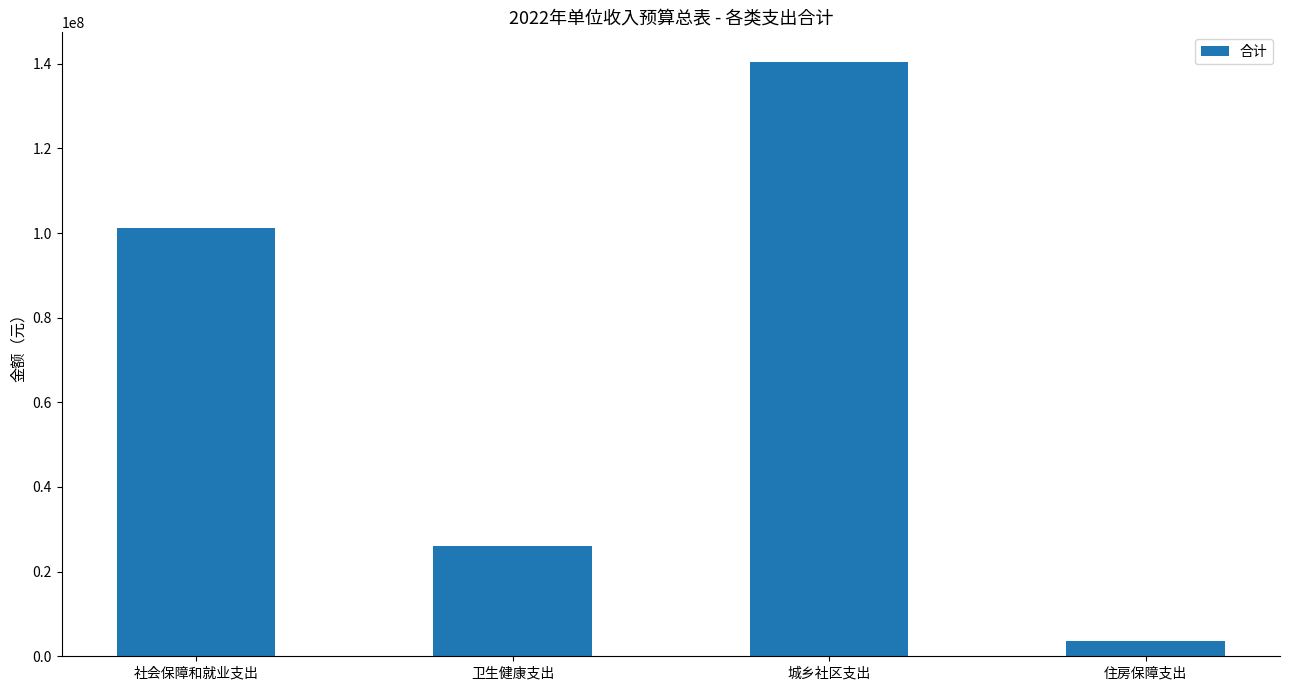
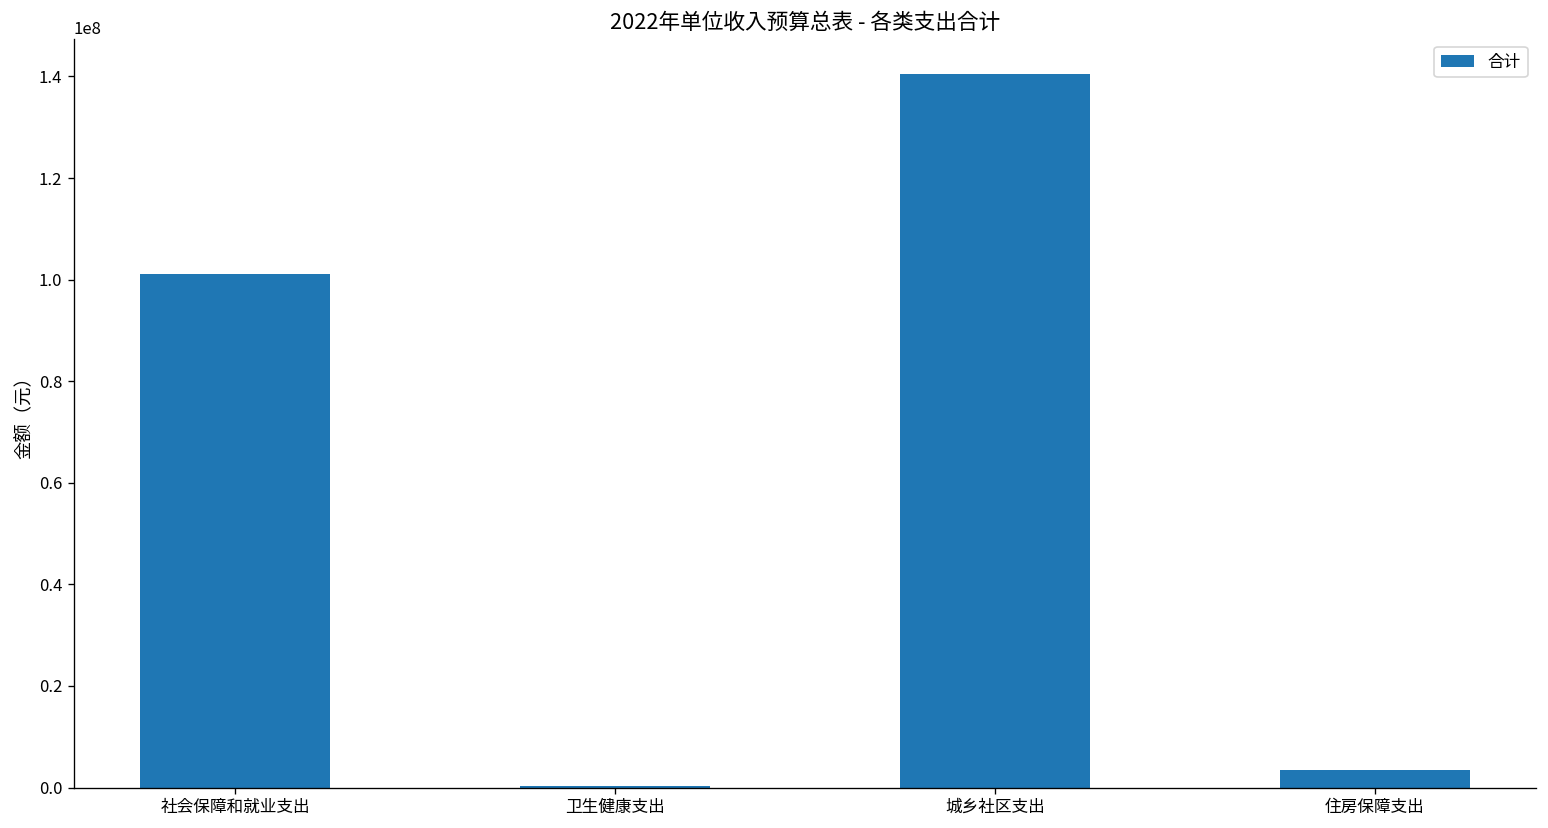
  {
    "社会保障和就业支出": 101000000,
-   "卫生健康支出": 26000000,
+   "卫生健康支出": 0,
    "城乡社区支出": 140000000,
    "住房保障支出": 3000000
  }
